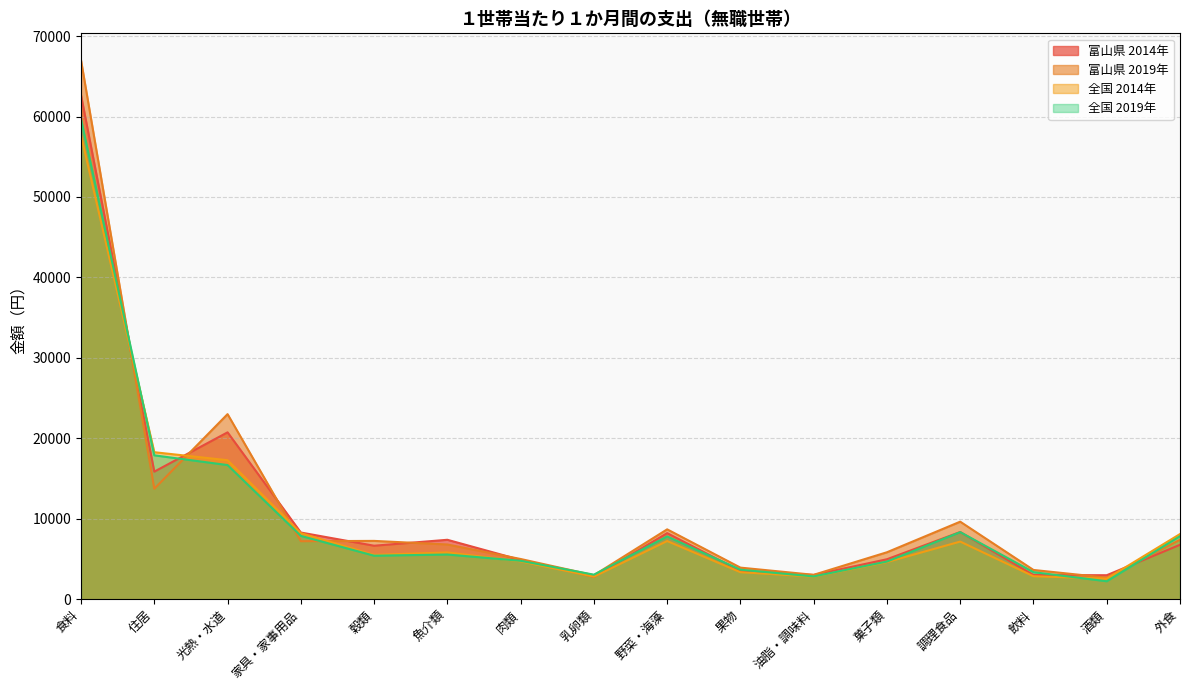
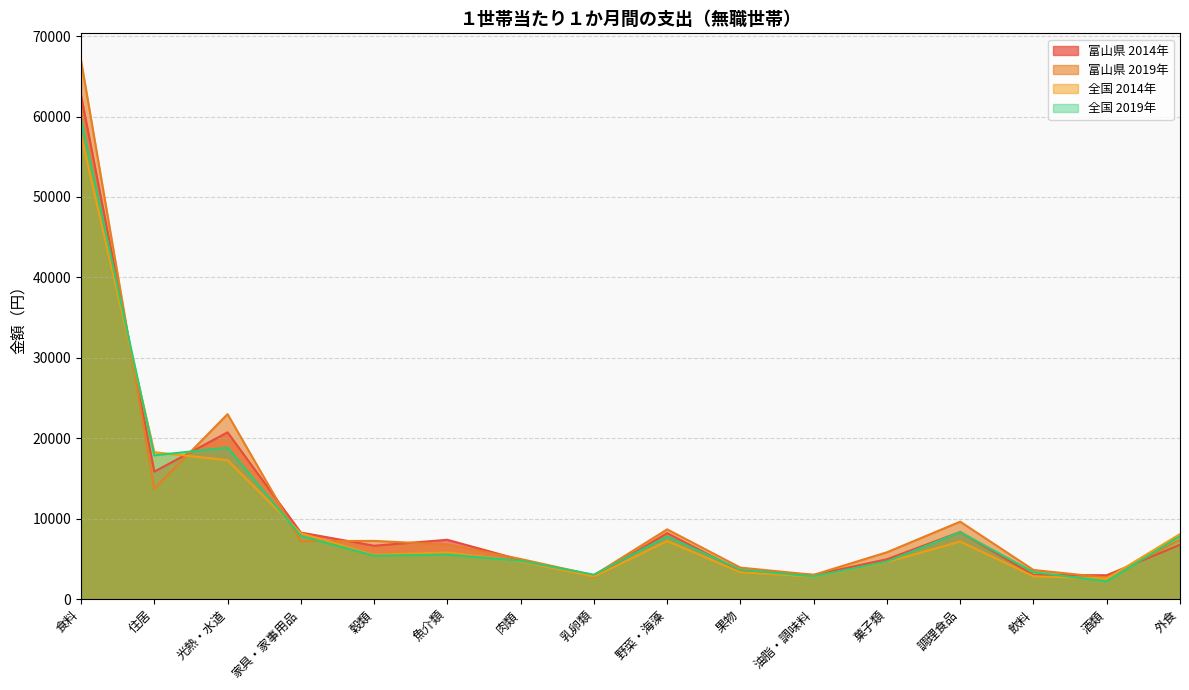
  {
    "全国 2019年": {
      "食料": 60000,
      "住居": 18000,
-     "光熱・水道": 17000,
+     "光熱・水道": 19000,
      "家具・家事用品": 8000,
      "野菜・海藻": 8000,
      "酒類": 2000
    }
  }
